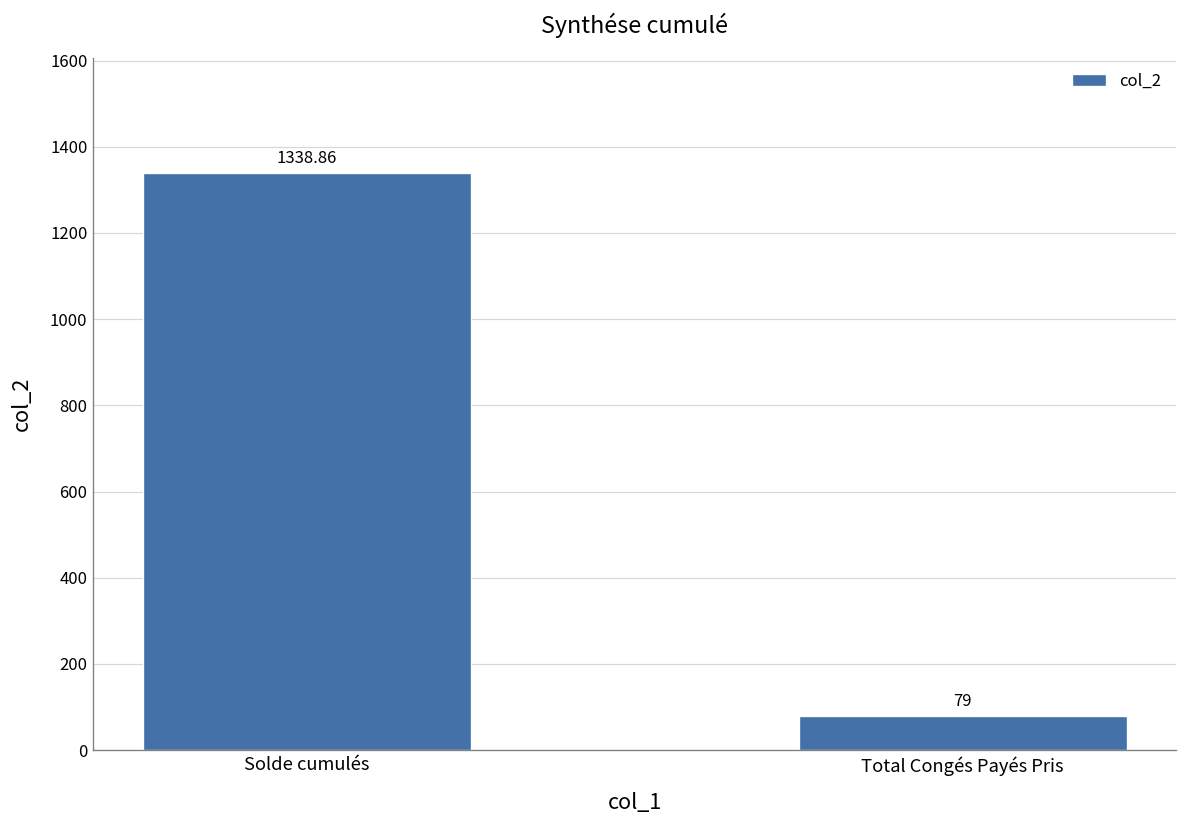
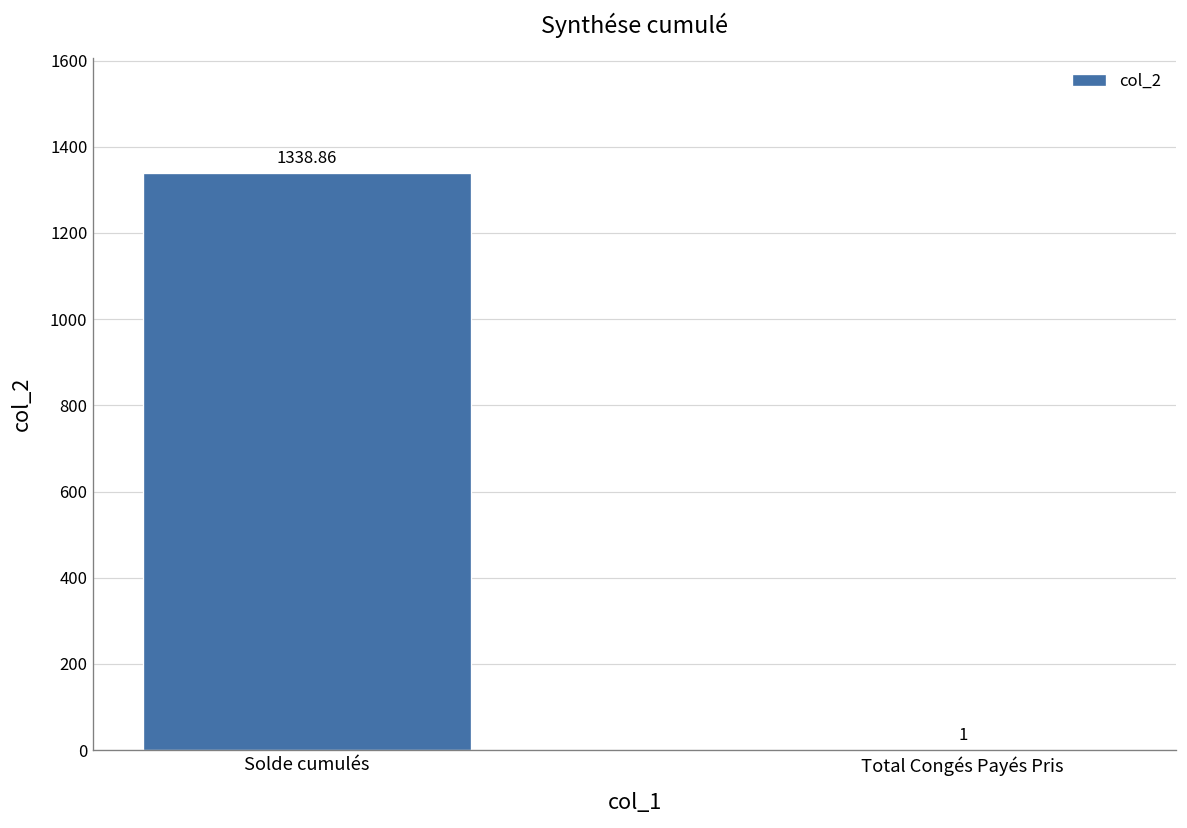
  {
    "Solde cumulés": 1338.86,
-   "Total Congés Payés Pris": 79
+   "Total Congés Payés Pris": 1
  }
